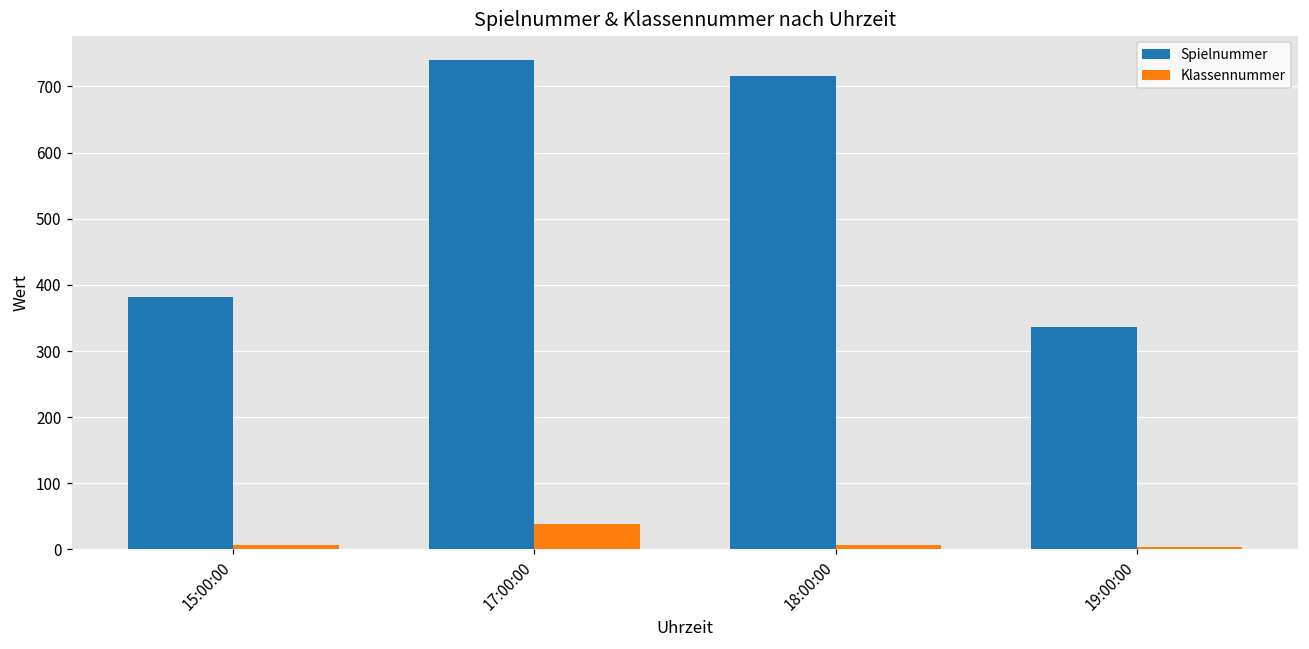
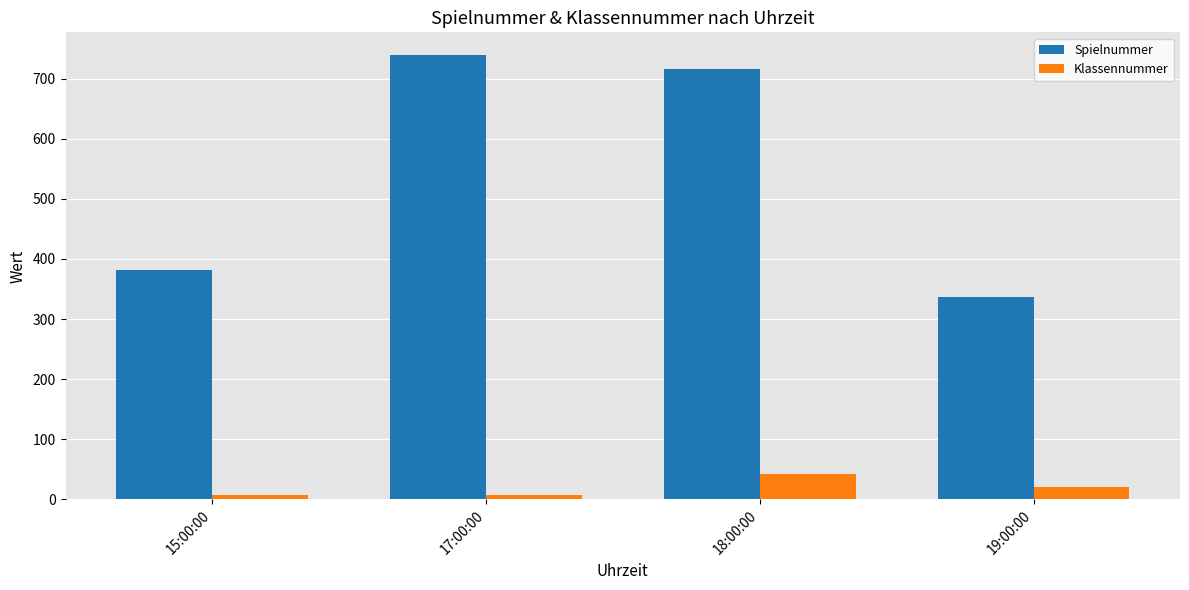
  {
    "Spielnummer": {
      "15:00:00": 380,
      "17:00:00": 740,
      "18:00:00": 720,
      "19:00:00": 340
    },
    "Klassennummer": {
      "15:00:00": 10,
-     "17:00:00": 40,
-     "18:00:00": 10,
-     "19:00:00": 0
+     "17:00:00": 10,
+     "18:00:00": 40,
+     "19:00:00": 20
    }
  }
